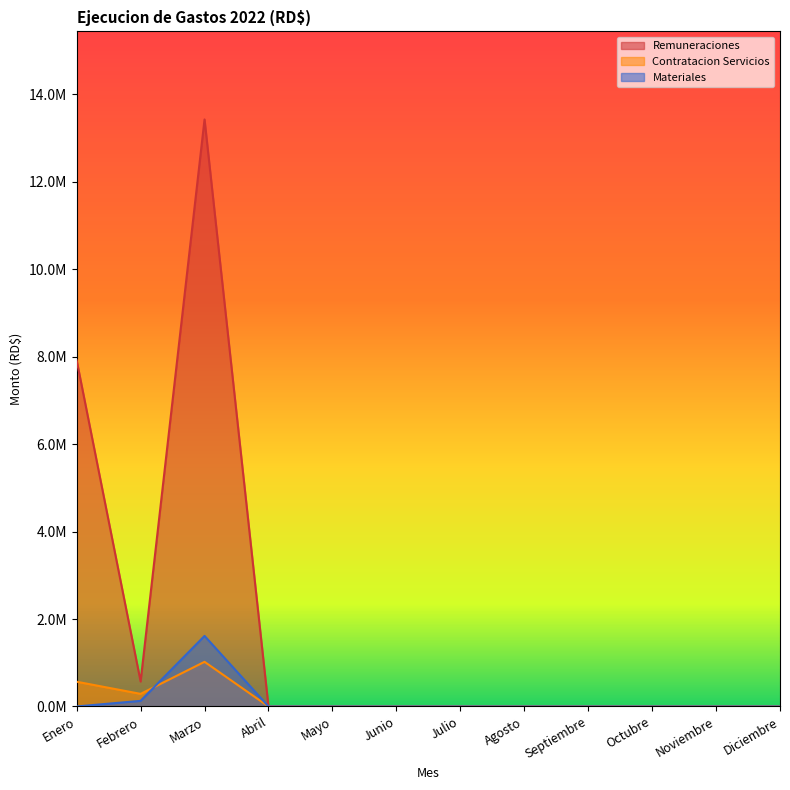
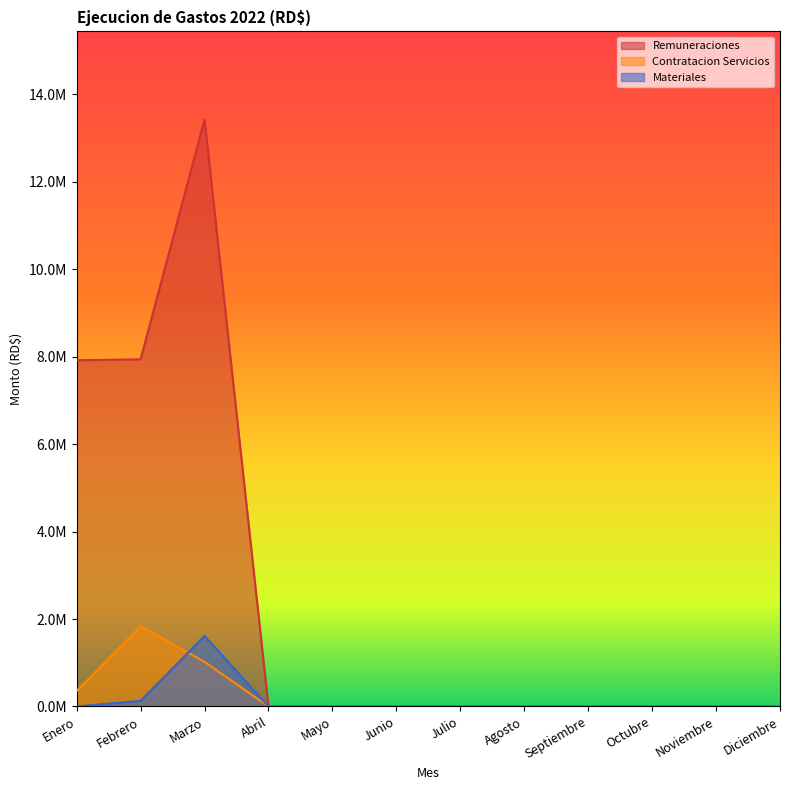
  {
    "Remuneraciones": {
      "Enero": 7900000,
-     "Febrero": 600000,
+     "Febrero": 7900000,
      "Marzo": 13400000
    },
    "Contratacion Servicios": {
-     "Enero": 600000,
-     "Febrero": 300000,
+     "Enero": 400000,
+     "Febrero": 1800000,
      "Marzo": 1000000
    },
    "Materiales": {
      "Enero": 0,
      "Febrero": 100000,
      "Marzo": 1600000
    }
  }
